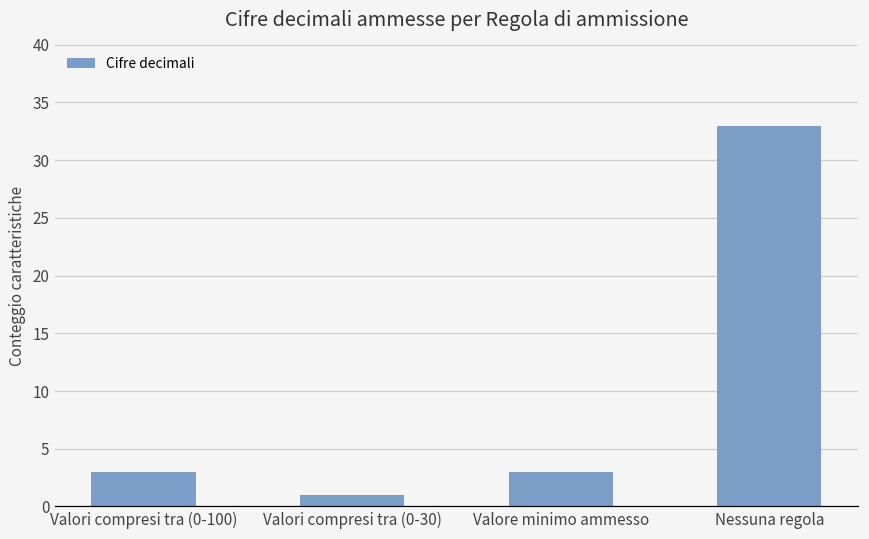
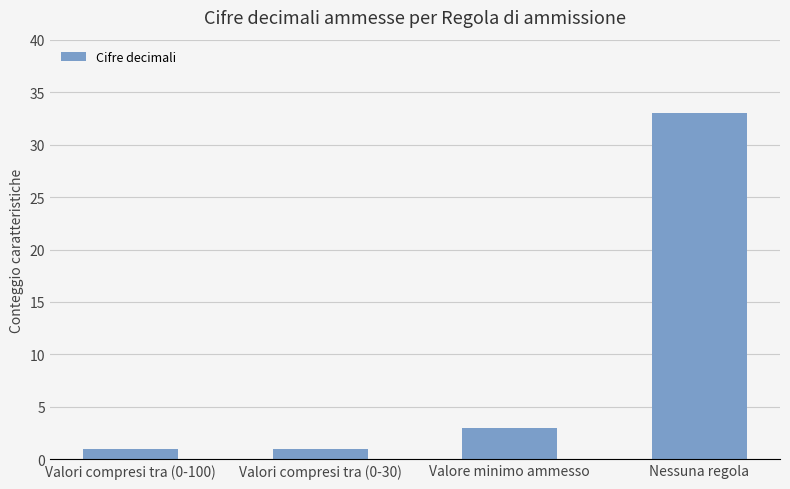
  {
-   "Valori compresi tra (0-100)": 3,
+   "Valori compresi tra (0-100)": 1,
    "Valori compresi tra (0-30)": 1,
    "Valore minimo ammesso": 3,
    "Nessuna regola": 33
  }
